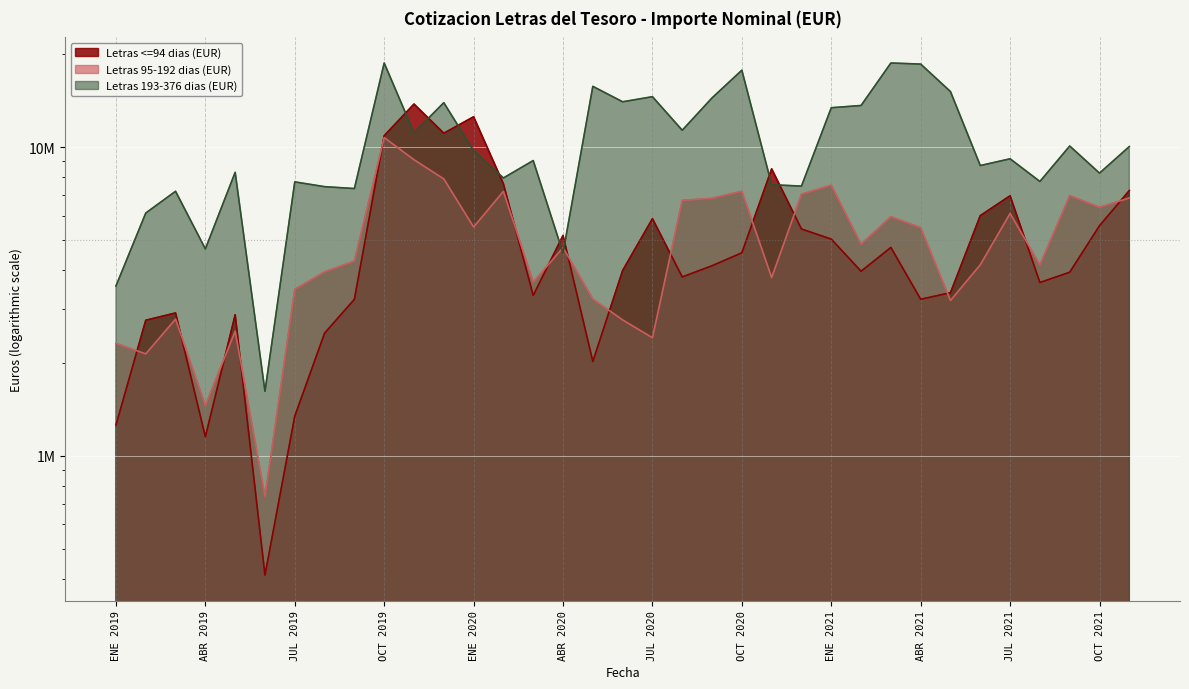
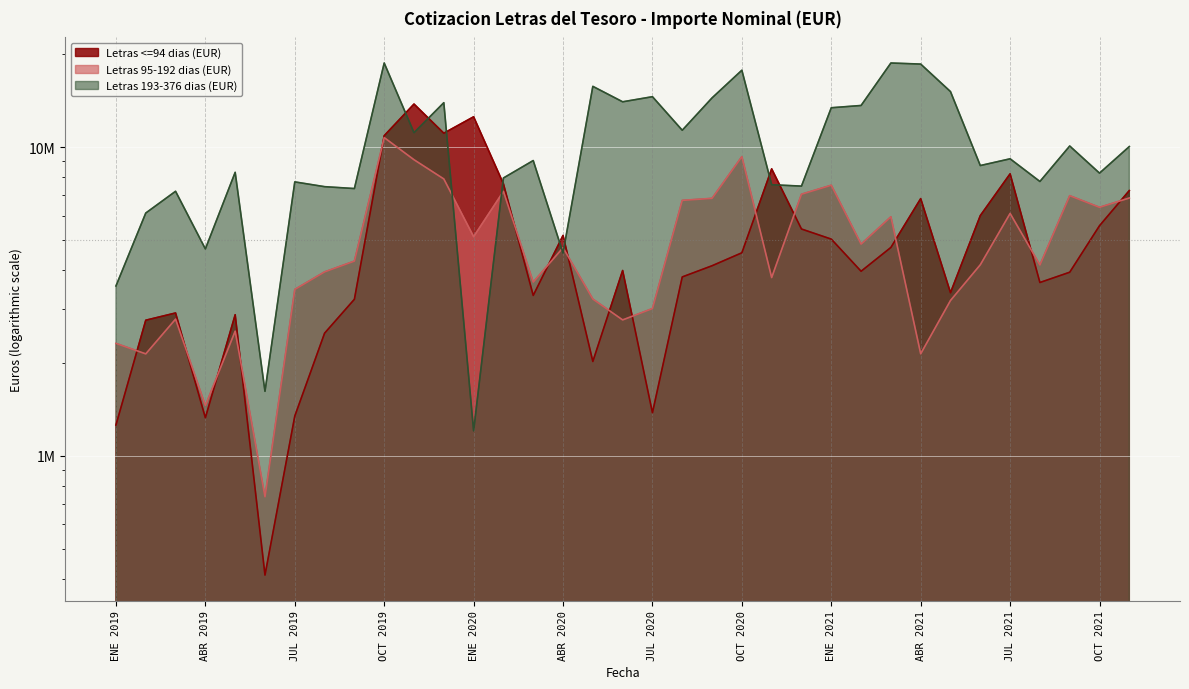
  {
    "Letras <=94 dias (EUR)": {
      "ENE 2019": 1260000,
-     "ABR 2019": 1150000,
+     "ABR 2019": 1330000,
      "JUL 2019": 1300000,
      "ENE 2020": 12500000,
      "ABR 2020": 5200000,
-     "JUL 2020": 5900000,
+     "JUL 2020": 1400000,
      "OCT 2020": 4500000,
      "ENE 2021": 5000000,
-     "ABR 2021": 3200000,
-     "JUL 2021": 7000000,
+     "ABR 2021": 6800000,
+     "JUL 2021": 8200000,
      "OCT 2021": 5600000
    },
    "Letras 95-192 dias (EUR)": {
      "ENE 2019": 2300000,
      "ABR 2019": 1500000,
      "JUL 2019": 3500000,
-     "ENE 2020": 5500000,
+     "ENE 2020": 5100000,
      "ABR 2020": 4700000,
-     "JUL 2020": 2400000,
-     "OCT 2020": 7200000,
+     "JUL 2020": 3000000,
+     "OCT 2020": 9300000,
      "ENE 2021": 7500000,
-     "ABR 2021": 5500000,
+     "ABR 2021": 2100000,
      "JUL 2021": 6100000,
      "OCT 2021": 6400000
    },
    "Letras 193-376 dias (EUR)": {
      "ENE 2019": 3500000,
      "ABR 2019": 4700000,
      "JUL 2019": 7700000,
      "OCT 2019": 19000000,
-     "ENE 2020": 9700000,
+     "ENE 2020": 1200000,
      "ABR 2020": 4500000,
      "JUL 2020": 15000000,
      "OCT 2020": 18000000,
      "ENE 2021": 13000000,
      "ABR 2021": 19000000,
      "JUL 2021": 9200000,
      "OCT 2021": 8200000
    }
  }
